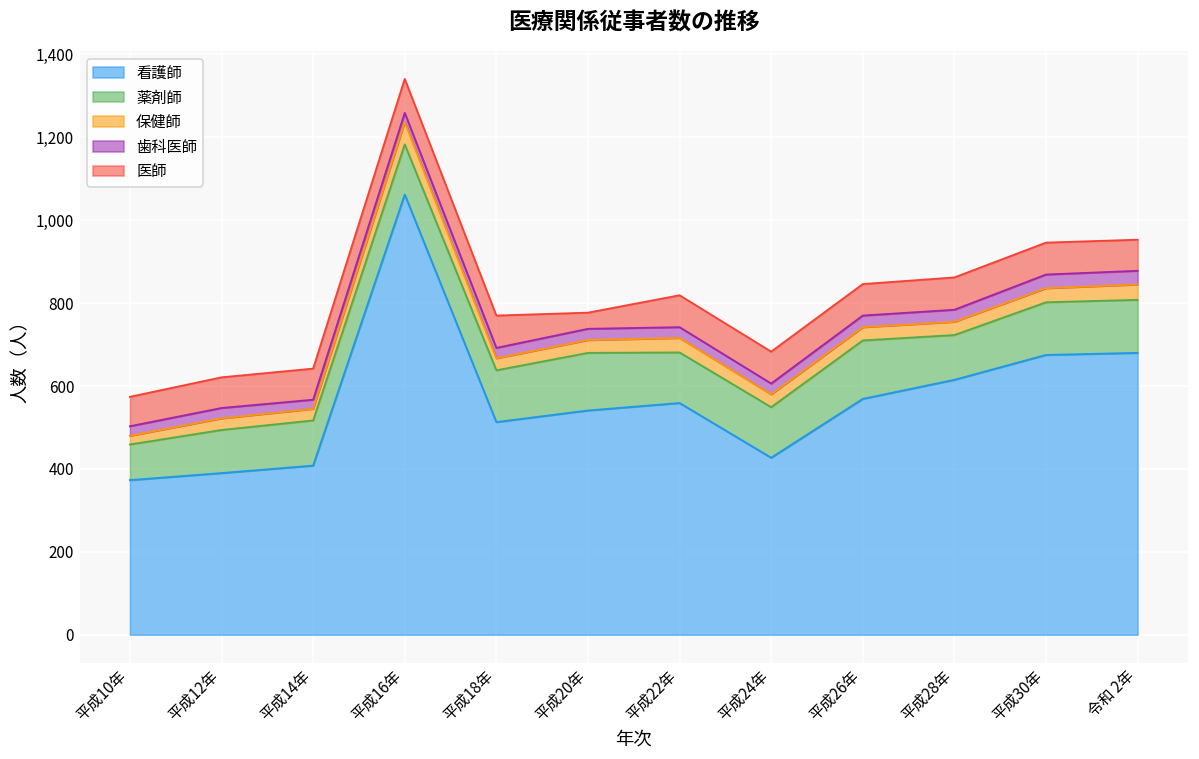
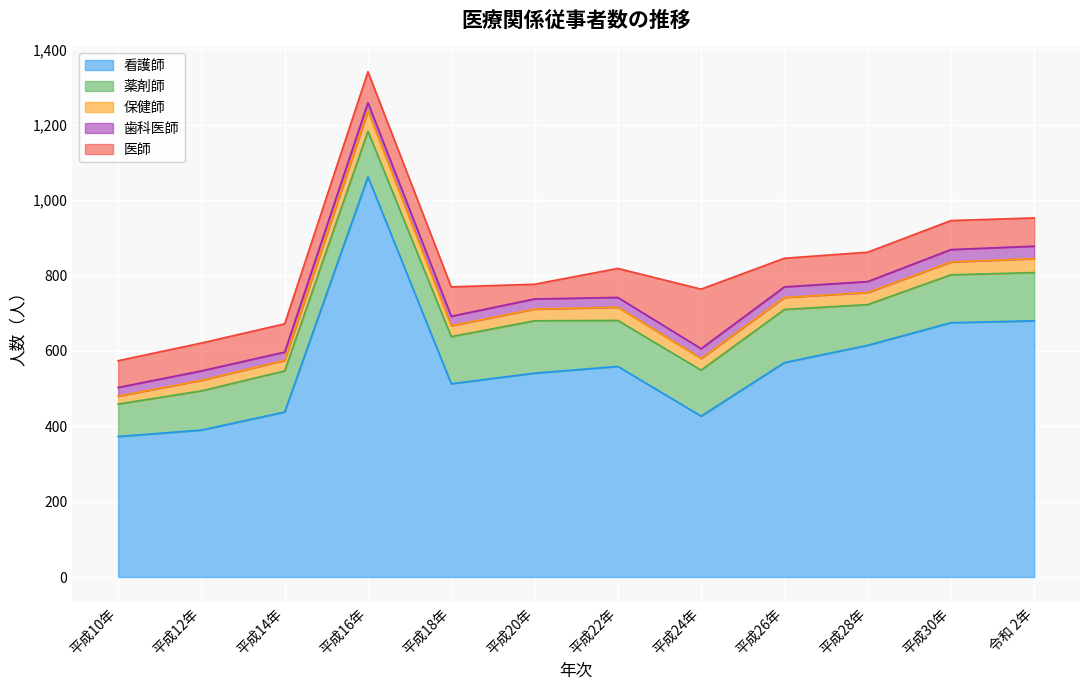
  {
    "看護師": {
      "平成10年": "370",
      "平成12年": "390",
-     "平成14年": "410",
+     "平成14年": "440",
      "平成16年": "1,060",
      "平成18年": "510",
      "平成20年": "540",
      "平成22年": "560",
      "平成24年": "430",
      "平成26年": "570",
      "平成28年": "620",
      "平成30年": "680",
      "令和 2年": "680"
    },
    "薬剤師": {
      "平成10年": "90",
      "平成12年": "100",
      "平成14年": "110",
      "平成16年": "120",
      "平成18年": "130",
      "平成20年": "140",
      "平成22年": "120",
      "平成24年": "120",
      "平成26年": "140",
      "平成28年": "110",
      "平成30年": "130",
      "令和 2年": "130"
    },
    "保健師": {
      "平成10年": "20",
      "平成12年": "30",
      "平成14年": "30",
      "平成16年": "50",
      "平成18年": "30",
      "平成20年": "30",
      "平成22年": "40",
      "平成24年": "30",
      "平成26年": "30",
      "平成28年": "30",
      "平成30年": "30",
      "令和 2年": "40"
    },
    "歯科医師": {
      "平成10年": "20",
      "平成12年": "30",
      "平成14年": "20",
      "平成16年": "20",
      "平成18年": "30",
      "平成20年": "30",
      "平成22年": "30",
      "平成24年": "30",
      "平成26年": "30",
      "平成28年": "30",
      "平成30年": "30",
      "令和 2年": "30"
    },
    "医師": {
      "平成10年": "70",
      "平成12年": "70",
      "平成14年": "80",
      "平成16年": "80",
      "平成18年": "80",
      "平成20年": "40",
      "平成22年": "80",
-     "平成24年": "80",
+     "平成24年": "160",
      "平成26年": "80",
      "平成28年": "80",
      "平成30年": "80",
      "令和 2年": "80"
    }
  }
